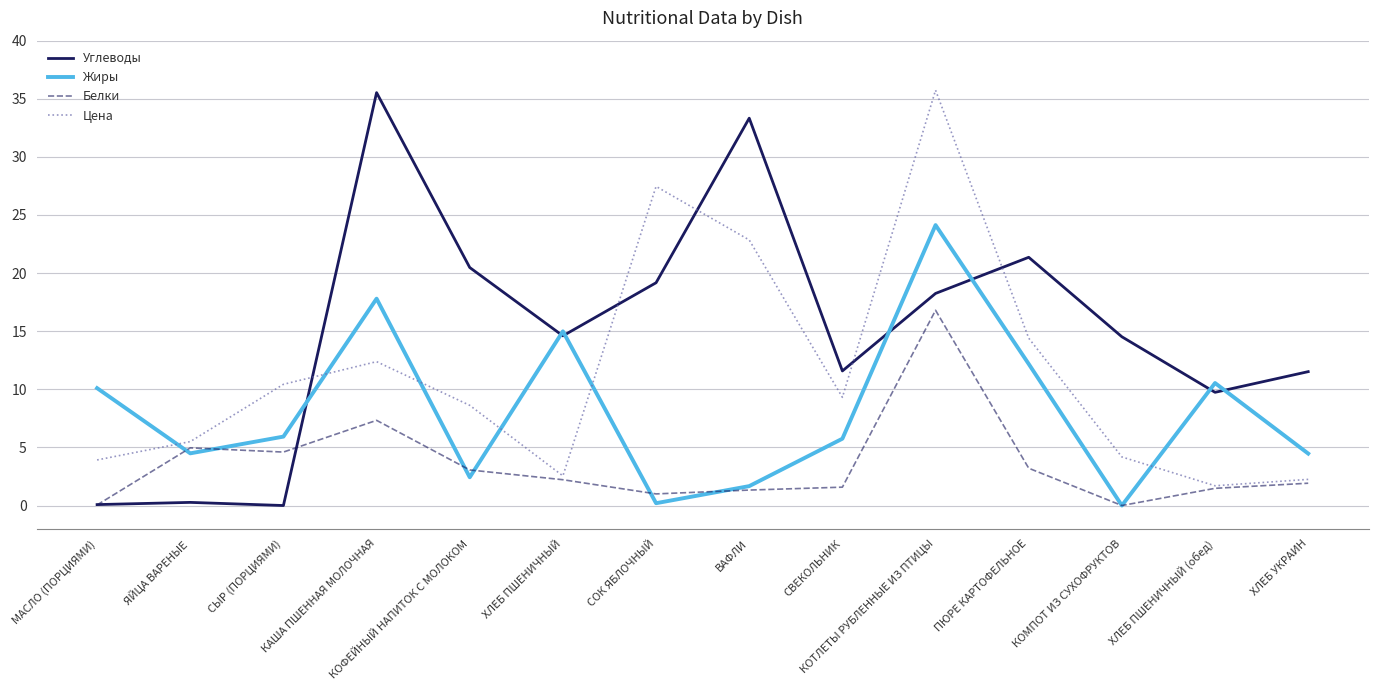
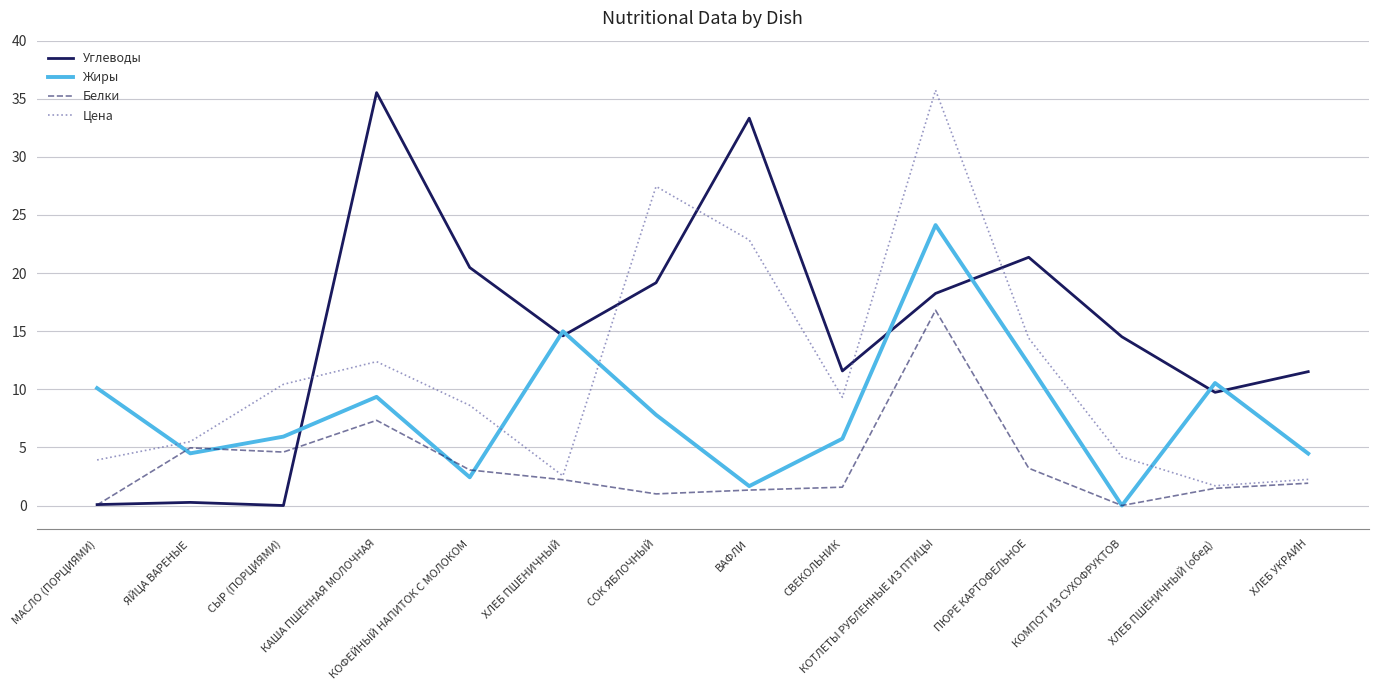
  {
    "Жиры": {
      "МАСЛО (ПОРЦИЯМИ)": 10.1,
      "ЯЙЦА ВАРЕНЫЕ": 4.5,
      "СЫР (ПОРЦИЯМИ)": 5.9,
-     "КАША ПШЕННАЯ МОЛОЧНАЯ": 17.8,
+     "КАША ПШЕННАЯ МОЛОЧНАЯ": 9.4,
      "КОФЕЙНЫЙ НАПИТОК С МОЛОКОМ": 2.4,
      "ХЛЕБ ПШЕНИЧНЫЙ": 15.0,
-     "СОК ЯБЛОЧНЫЙ": 0.2,
+     "СОК ЯБЛОЧНЫЙ": 7.8,
      "ВАФЛИ": 1.7,
      "СВЕКОЛЬНИК": 5.8,
      "КОТЛЕТЫ РУБЛЕННЫЕ ИЗ ПТИЦЫ": 24.1,
      "ПЮРЕ КАРТОФЕЛЬНОЕ": 12.2,
      "ХЛЕБ ПШЕНИЧНЫЙ (обед)": 10.5,
      "ХЛЕБ УКРАИН": 4.5
    },
    "Цена": {
      "МАСЛО (ПОРЦИЯМИ)": 3.9,
      "ЯЙЦА ВАРЕНЫЕ": 5.5,
      "СЫР (ПОРЦИЯМИ)": 10.4,
      "КАША ПШЕННАЯ МОЛОЧНАЯ": 12.4,
      "КОФЕЙНЫЙ НАПИТОК С МОЛОКОМ": 8.6,
      "ХЛЕБ ПШЕНИЧНЫЙ": 2.6,
      "СОК ЯБЛОЧНЫЙ": 27.5,
      "ВАФЛИ": 22.9,
      "СВЕКОЛЬНИК": 9.3,
      "КОТЛЕТЫ РУБЛЕННЫЕ ИЗ ПТИЦЫ": 35.7,
      "ПЮРЕ КАРТОФЕЛЬНОЕ": 14.4,
      "КОМПОТ ИЗ СУХОФРУКТОВ": 4.2,
      "ХЛЕБ УКРАИН": 2.3
    }
  }
